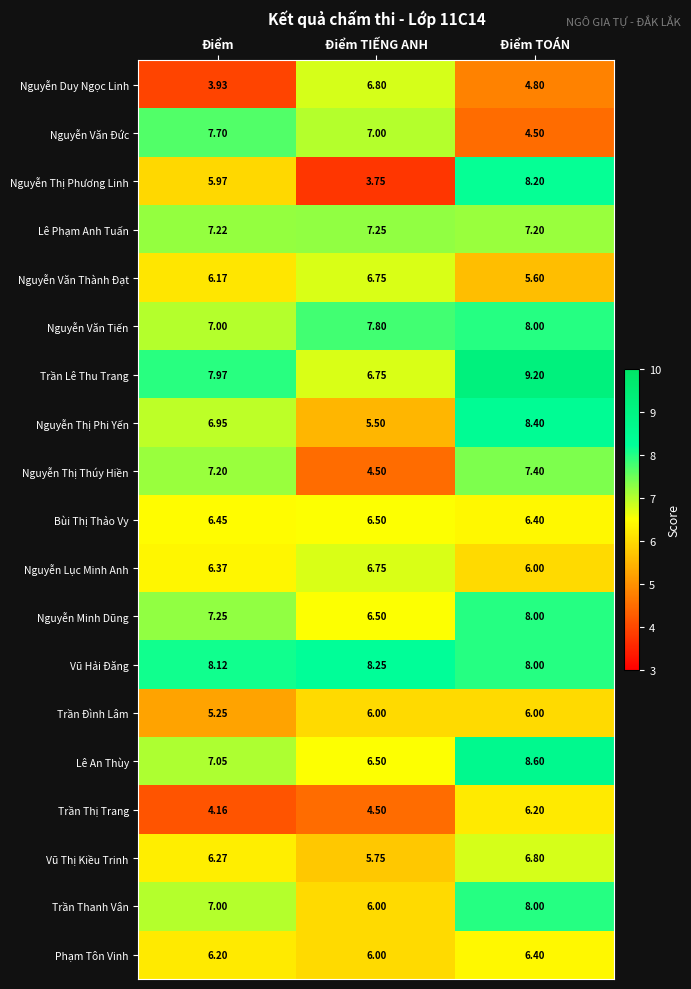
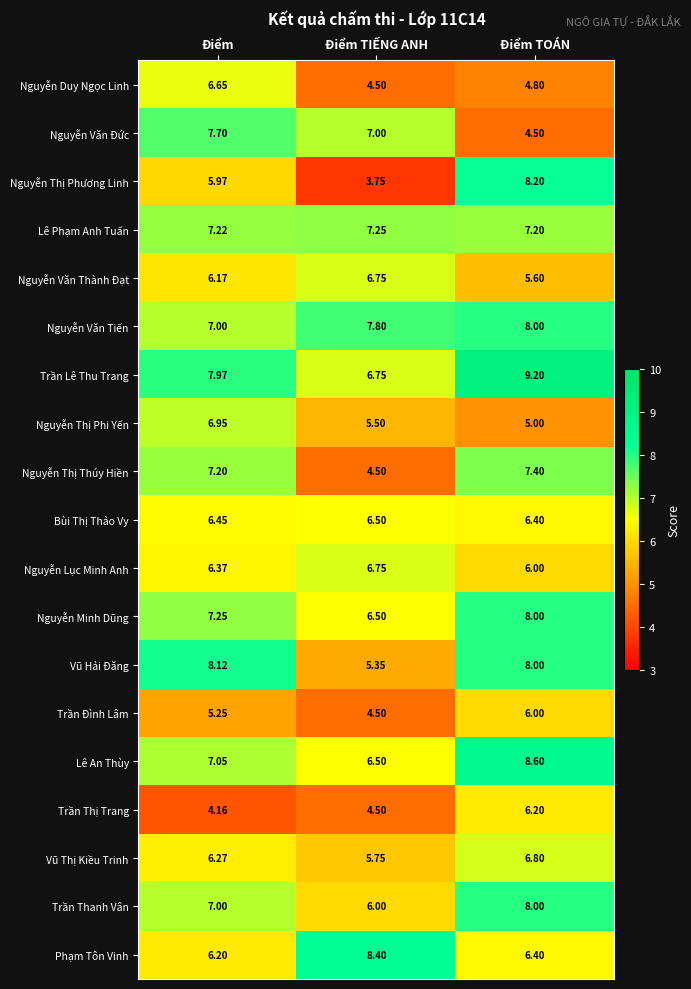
  {
    "Nguyễn Duy Ngọc Linh": {
-     "Điểm": 3.93,
-     "Điểm TIẾNG ANH": 6.80,
+     "Điểm": 6.65,
+     "Điểm TIẾNG ANH": 4.50,
      "Điểm TOÁN": 4.80
    },
    "Nguyễn Văn Đức": {
      "Điểm": 7.70,
      "Điểm TIẾNG ANH": 7.00,
      "Điểm TOÁN": 4.50
    },
    "Nguyễn Thị Phương Linh": {
      "Điểm": 5.97,
      "Điểm TIẾNG ANH": 3.75,
      "Điểm TOÁN": 8.20
    },
    "Lê Phạm Anh Tuấn": {
      "Điểm": 7.22,
      "Điểm TIẾNG ANH": 7.25,
      "Điểm TOÁN": 7.20
    },
    "Nguyễn Văn Thành Đạt": {
      "Điểm": 6.17,
      "Điểm TIẾNG ANH": 6.75,
      "Điểm TOÁN": 5.60
    },
    "Nguyễn Văn Tiến": {
      "Điểm": 7.00,
      "Điểm TIẾNG ANH": 7.80,
      "Điểm TOÁN": 8.00
    },
    "Trần Lê Thu Trang": {
      "Điểm": 7.97,
      "Điểm TIẾNG ANH": 6.75,
      "Điểm TOÁN": 9.20
    },
    "Nguyễn Thị Phi Yến": {
      "Điểm": 6.95,
      "Điểm TIẾNG ANH": 5.50,
-     "Điểm TOÁN": 8.40
+     "Điểm TOÁN": 5.00
    },
    "Nguyễn Thị Thúy Hiền": {
      "Điểm": 7.20,
      "Điểm TIẾNG ANH": 4.50,
      "Điểm TOÁN": 7.40
    },
    "Bùi Thị Thảo Vy": {
      "Điểm": 6.45,
      "Điểm TIẾNG ANH": 6.50,
      "Điểm TOÁN": 6.40
    },
    "Nguyễn Lục Minh Anh": {
      "Điểm": 6.37,
      "Điểm TIẾNG ANH": 6.75,
      "Điểm TOÁN": 6.00
    },
    "Nguyễn Minh Dũng": {
      "Điểm": 7.25,
      "Điểm TIẾNG ANH": 6.50,
      "Điểm TOÁN": 8.00
    },
    "Vũ Hải Đăng": {
      "Điểm": 8.12,
-     "Điểm TIẾNG ANH": 8.25,
+     "Điểm TIẾNG ANH": 5.35,
      "Điểm TOÁN": 8.00
    },
    "Trần Đình Lâm": {
      "Điểm": 5.25,
-     "Điểm TIẾNG ANH": 6.00,
+     "Điểm TIẾNG ANH": 4.50,
      "Điểm TOÁN": 6.00
    },
    "Lê An Thùy": {
      "Điểm": 7.05,
      "Điểm TIẾNG ANH": 6.50,
      "Điểm TOÁN": 8.60
    },
    "Trần Thị Trang": {
      "Điểm": 4.16,
      "Điểm TIẾNG ANH": 4.50,
      "Điểm TOÁN": 6.20
    },
    "Vũ Thị Kiều Trinh": {
      "Điểm": 6.27,
      "Điểm TIẾNG ANH": 5.75,
      "Điểm TOÁN": 6.80
    },
    "Trần Thanh Vân": {
      "Điểm": 7.00,
      "Điểm TIẾNG ANH": 6.00,
      "Điểm TOÁN": 8.00
    },
    "Phạm Tôn Vinh": {
      "Điểm": 6.20,
-     "Điểm TIẾNG ANH": 6.00,
+     "Điểm TIẾNG ANH": 8.40,
      "Điểm TOÁN": 6.40
    }
  }
